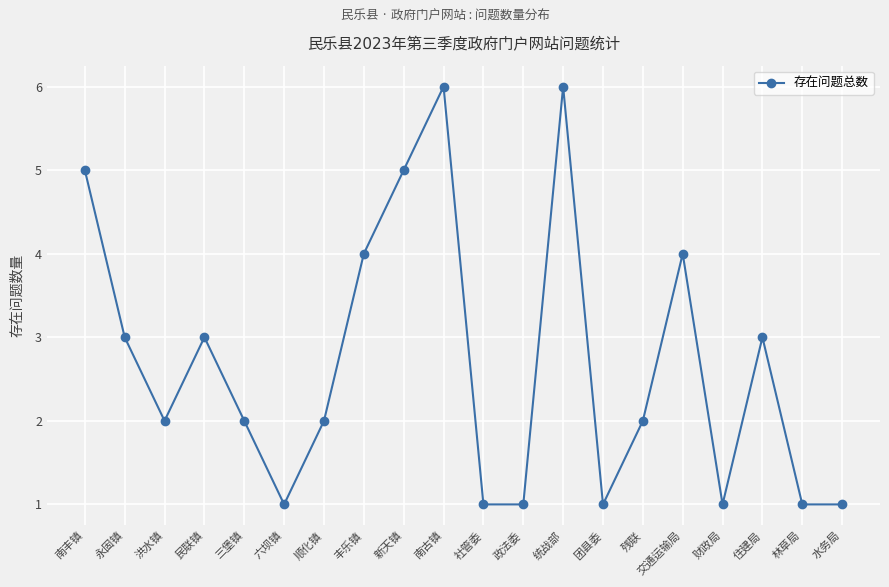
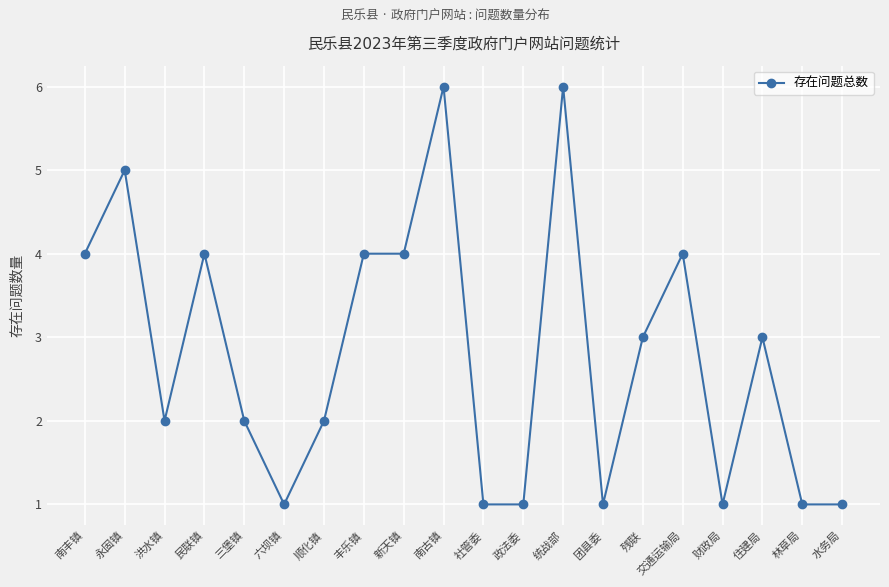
  {
-   "南丰镇": 5,
-   "永固镇": 3,
+   "南丰镇": 4,
+   "永固镇": 5,
    "洪水镇": 2,
-   "民联镇": 3,
+   "民联镇": 4,
    "三堡镇": 2,
    "六坝镇": 1,
    "顺化镇": 2,
    "丰乐镇": 4,
-   "新天镇": 5,
+   "新天镇": 4,
    "南古镇": 6,
    "社管委": 1,
    "政法委": 1,
    "统战部": 6,
    "团县委": 1,
-   "残联": 2,
+   "残联": 3,
    "交通运输局": 4,
    "财政局": 1,
    "住建局": 3,
    "林草局": 1,
    "水务局": 1
  }
